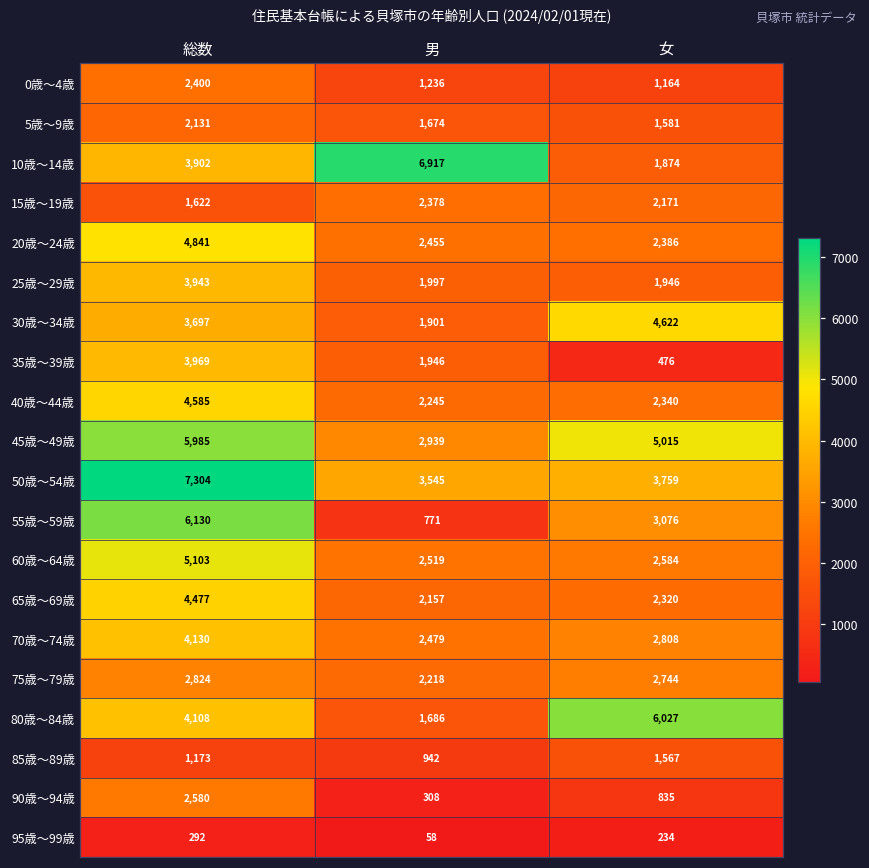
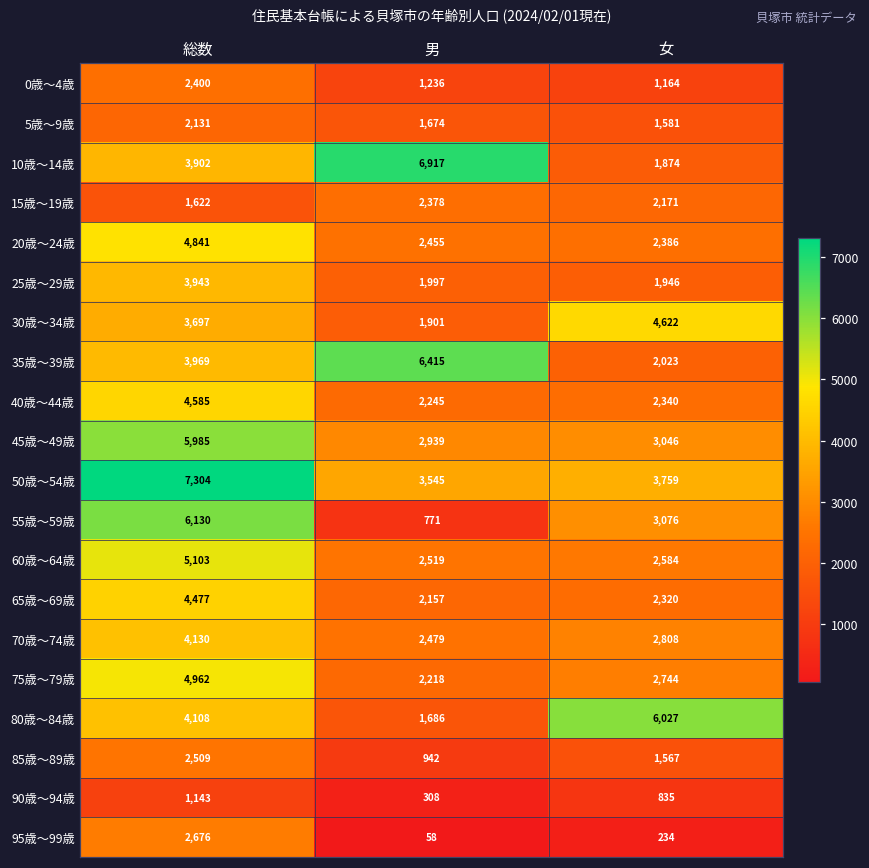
  {
    "0歳～4歳": {
      "総数": "2,400",
      "男": "1,236",
      "女": "1,164"
    },
    "5歳～9歳": {
      "総数": "2,131",
      "男": "1,674",
      "女": "1,581"
    },
    "10歳～14歳": {
      "総数": "3,902",
      "男": "6,917",
      "女": "1,874"
    },
    "15歳～19歳": {
      "総数": "1,622",
      "男": "2,378",
      "女": "2,171"
    },
    "20歳～24歳": {
      "総数": "4,841",
      "男": "2,455",
      "女": "2,386"
    },
    "25歳～29歳": {
      "総数": "3,943",
      "男": "1,997",
      "女": "1,946"
    },
    "30歳～34歳": {
      "総数": "3,697",
      "男": "1,901",
      "女": "4,622"
    },
    "35歳～39歳": {
      "総数": "3,969",
-     "男": "1,946",
-     "女": "476"
+     "男": "6,415",
+     "女": "2,023"
    },
    "40歳～44歳": {
      "総数": "4,585",
      "男": "2,245",
      "女": "2,340"
    },
    "45歳～49歳": {
      "総数": "5,985",
      "男": "2,939",
-     "女": "5,015"
+     "女": "3,046"
    },
    "50歳～54歳": {
      "総数": "7,304",
      "男": "3,545",
      "女": "3,759"
    },
    "55歳～59歳": {
      "総数": "6,130",
      "男": "771",
      "女": "3,076"
    },
    "60歳～64歳": {
      "総数": "5,103",
      "男": "2,519",
      "女": "2,584"
    },
    "65歳～69歳": {
      "総数": "4,477",
      "男": "2,157",
      "女": "2,320"
    },
    "70歳～74歳": {
      "総数": "4,130",
      "男": "2,479",
      "女": "2,808"
    },
    "75歳～79歳": {
-     "総数": "2,824",
+     "総数": "4,962",
      "男": "2,218",
      "女": "2,744"
    },
    "80歳～84歳": {
      "総数": "4,108",
      "男": "1,686",
      "女": "6,027"
    },
    "85歳～89歳": {
-     "総数": "1,173",
+     "総数": "2,509",
      "男": "942",
      "女": "1,567"
    },
    "90歳～94歳": {
-     "総数": "2,580",
+     "総数": "1,143",
      "男": "308",
      "女": "835"
    },
    "95歳～99歳": {
-     "総数": "292",
+     "総数": "2,676",
      "男": "58",
      "女": "234"
    }
  }
